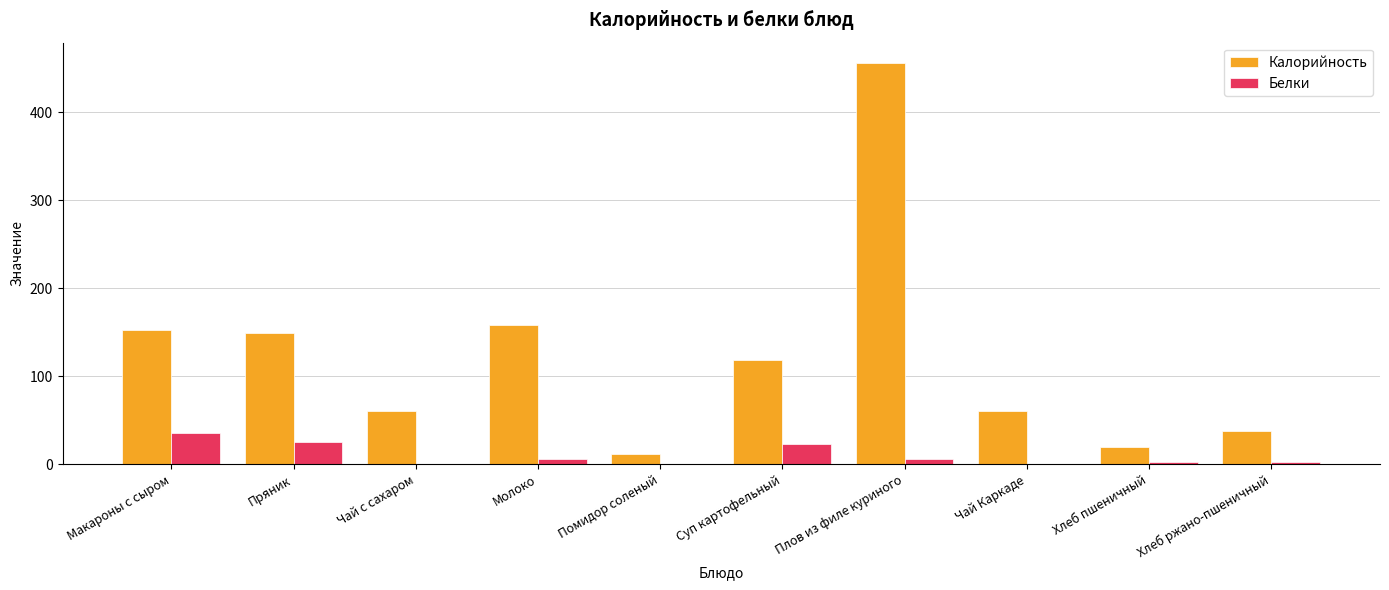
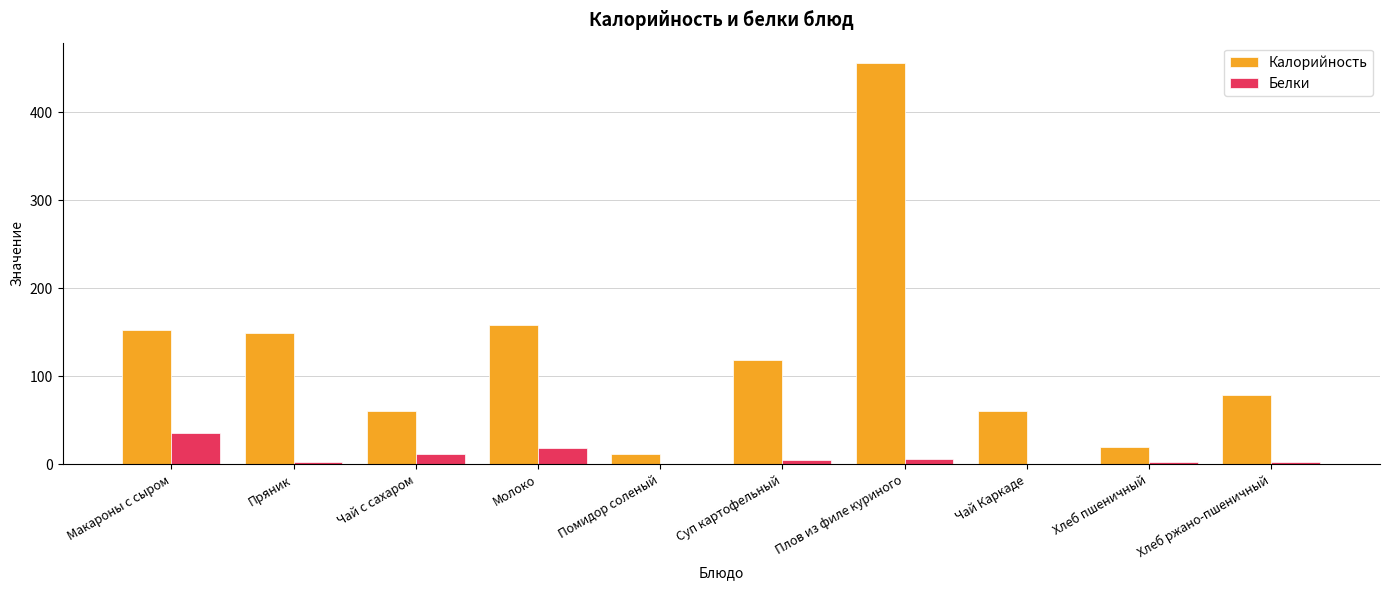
  {
    "Калорийность": {
      "Макароны с сыром": 150,
      "Пряник": 150,
      "Чай с сахаром": 60,
      "Молоко": 160,
      "Помидор соленый": 10,
      "Суп картофельный": 120,
      "Плов из филе куриного": 460,
      "Чай Каркаде": 60,
      "Хлеб пшеничный": 20,
-     "Хлеб ржано-пшеничный": 40
+     "Хлеб ржано-пшеничный": 80
    },
    "Белки": {
      "Макароны с сыром": 40,
-     "Пряник": 30,
-     "Чай с сахаром": 0,
-     "Молоко": 10,
-     "Суп картофельный": 20,
+     "Пряник": 0,
+     "Чай с сахаром": 10,
+     "Молоко": 20,
+     "Суп картофельный": 0,
      "Плов из филе куриного": 10,
      "Чай Каркаде": 0
    }
  }
